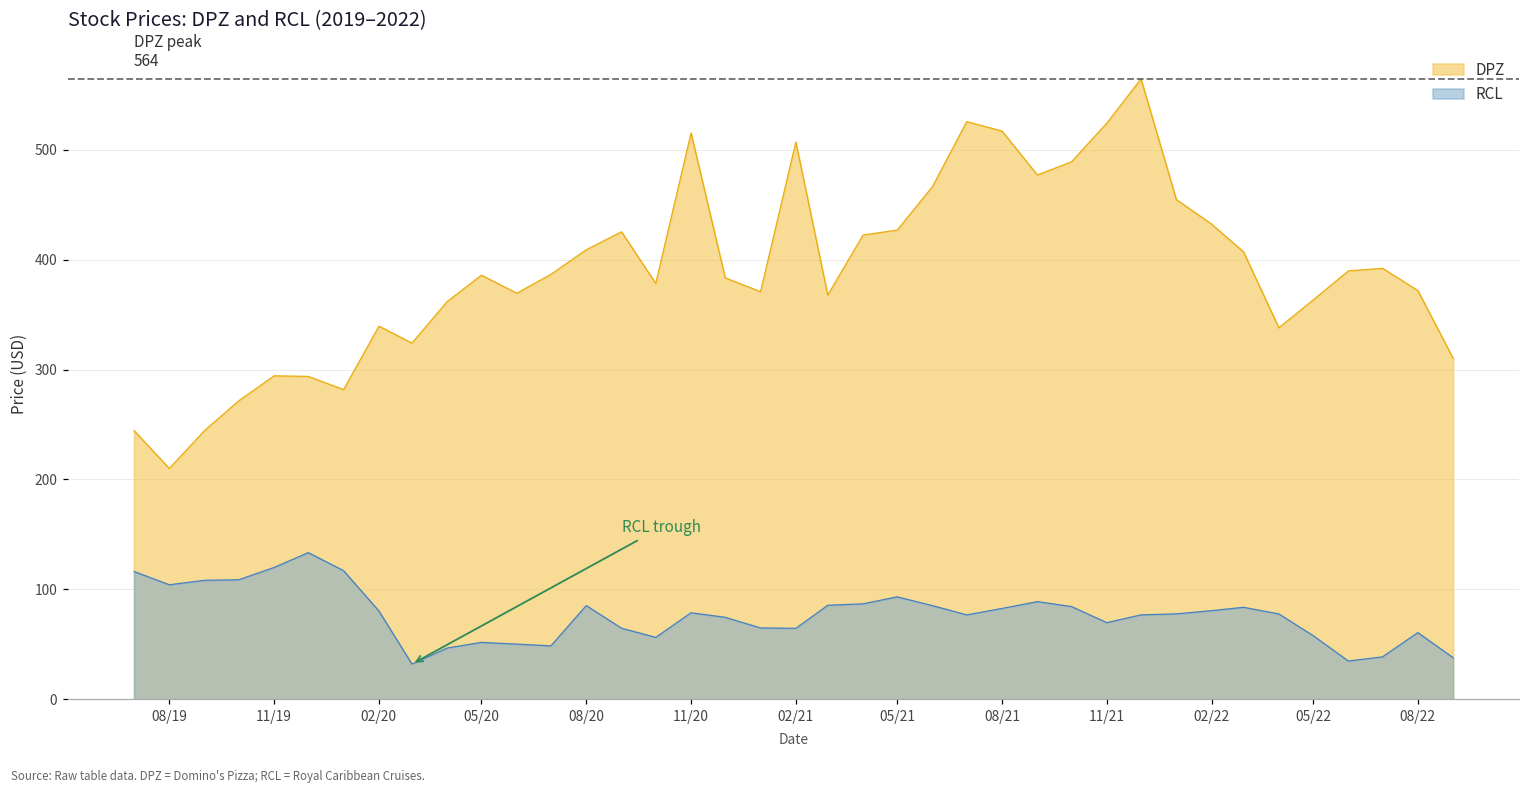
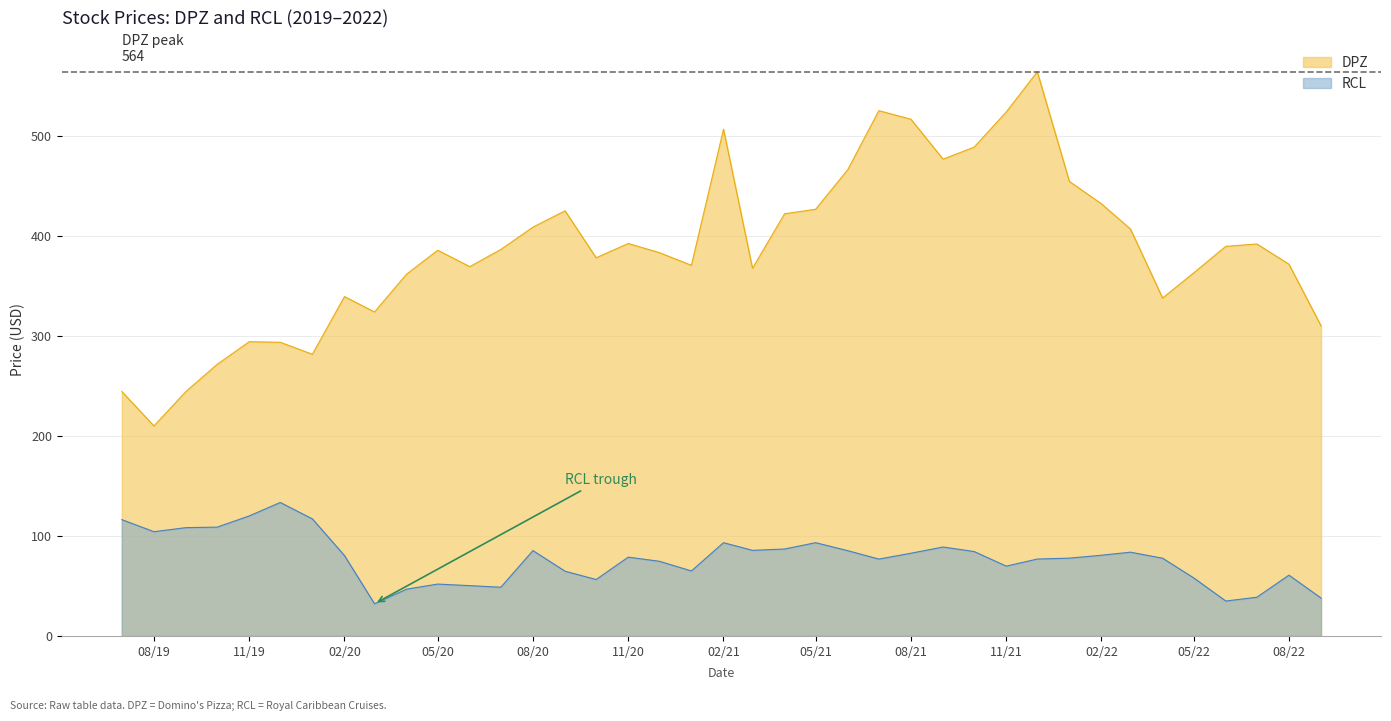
  {
    "DPZ": {
      "08/19": 210,
      "11/19": 290,
      "02/20": 340,
      "05/20": 390,
      "08/20": 410,
-     "11/20": 520,
+     "11/20": 390,
      "02/21": 510,
      "05/21": 430,
      "08/21": 520,
      "11/21": 520,
      "02/22": 430,
      "05/22": 360,
      "08/22": 370
    },
    "RCL": {
      "08/19": 100,
      "11/19": 120,
      "02/20": 80,
      "05/20": 50,
      "08/20": 90,
      "11/20": 80,
-     "02/21": 60,
+     "02/21": 90,
      "05/21": 90,
      "08/21": 80,
      "11/21": 70,
      "02/22": 80,
      "05/22": 60,
      "08/22": 60
    }
  }
